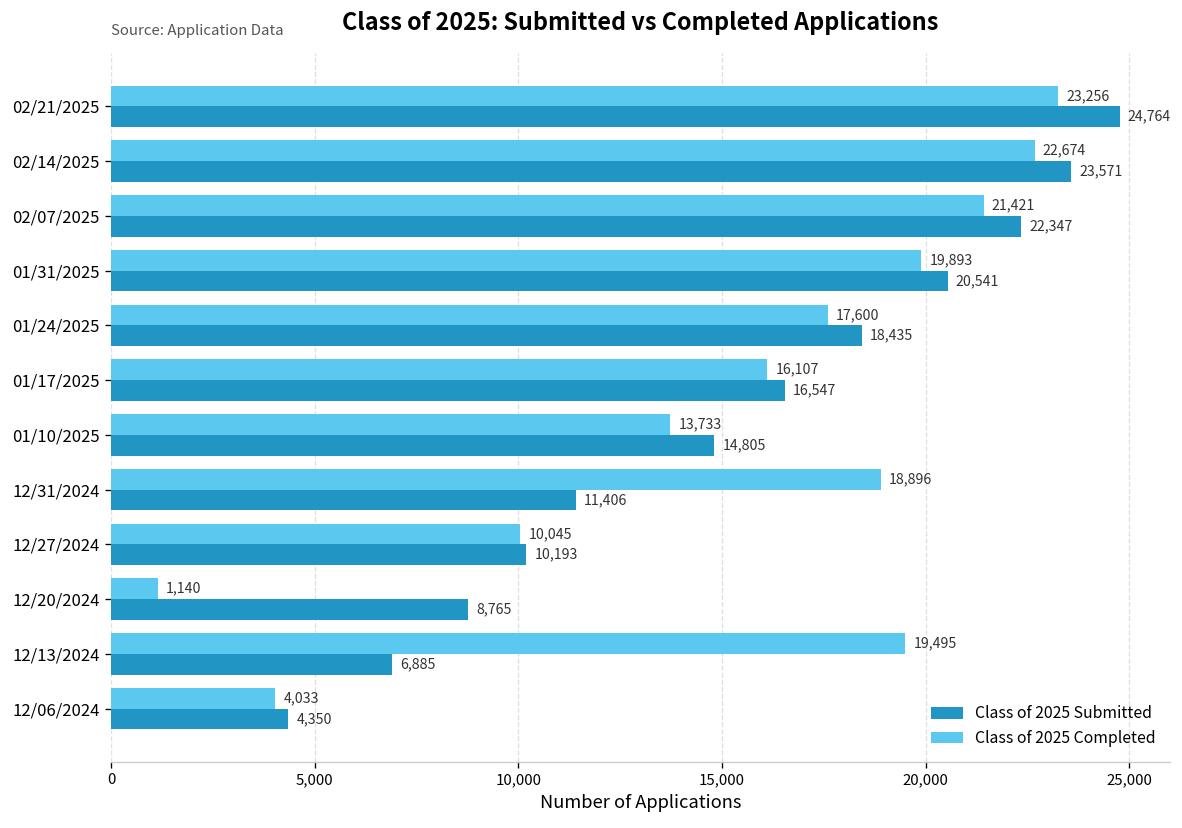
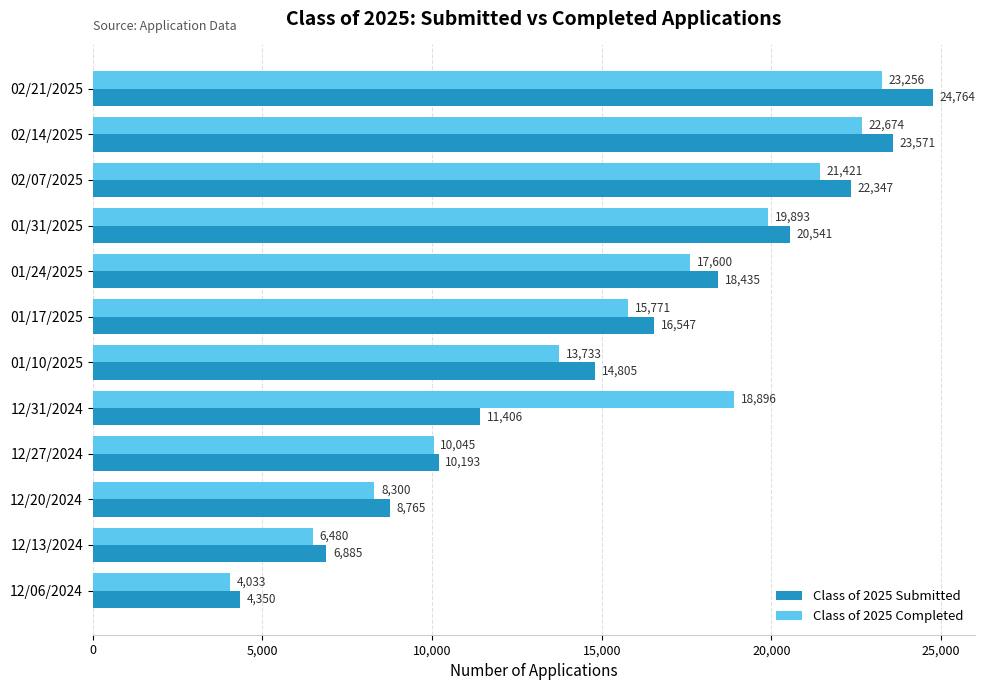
  {
    "Class of 2025 Submitted": {
      "02/21/2025": "24,764",
      "02/14/2025": "23,571",
      "02/07/2025": "22,347",
      "01/31/2025": "20,541",
      "01/24/2025": "18,435",
      "01/17/2025": "16,547",
      "01/10/2025": "14,805",
      "12/31/2024": "11,406",
      "12/27/2024": "10,193",
      "12/20/2024": "8,765",
      "12/13/2024": "6,885",
      "12/06/2024": "4,350"
    },
    "Class of 2025 Completed": {
      "02/21/2025": "23,256",
      "02/14/2025": "22,674",
      "02/07/2025": "21,421",
      "01/31/2025": "19,893",
      "01/24/2025": "17,600",
-     "01/17/2025": "16,107",
+     "01/17/2025": "15,771",
      "01/10/2025": "13,733",
      "12/31/2024": "18,896",
      "12/27/2024": "10,045",
-     "12/20/2024": "1,140",
-     "12/13/2024": "19,495",
+     "12/20/2024": "8,300",
+     "12/13/2024": "6,480",
      "12/06/2024": "4,033"
    }
  }
